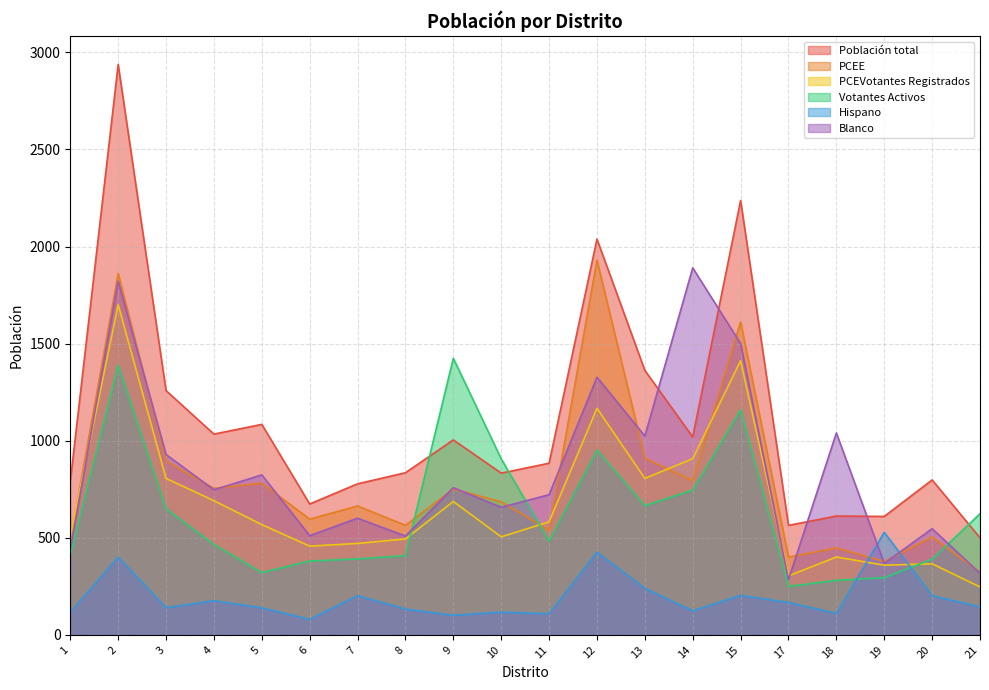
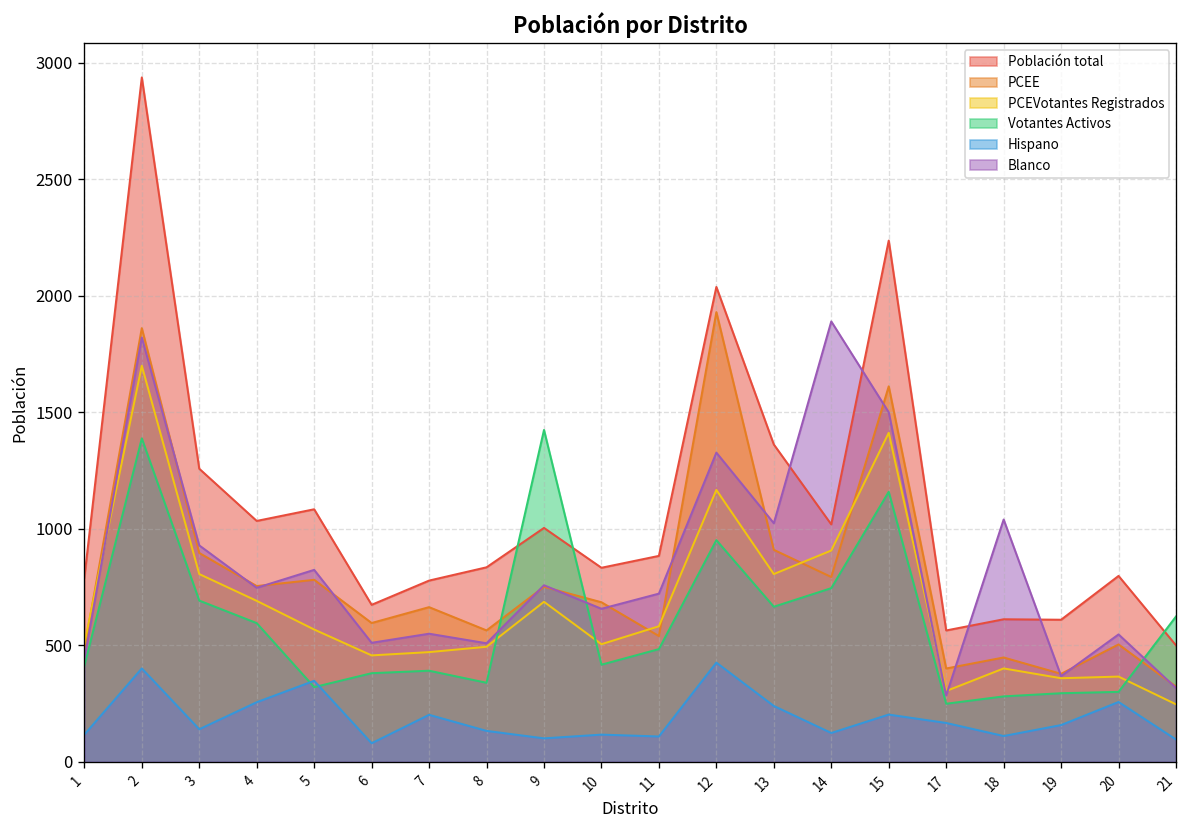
  {
    "Votantes Activos": {
      "1": 410,
      "2": 1390,
-     "3": 650,
-     "4": 470,
+     "3": 690,
+     "4": 600,
      "5": 320,
      "6": 380,
      "7": 390,
-     "8": 410,
+     "8": 340,
      "9": 1420,
-     "10": 910,
+     "10": 420,
      "11": 480,
      "12": 950,
      "13": 670,
      "14": 750,
      "15": 1160,
      "17": 250,
      "18": 280,
      "19": 290,
-     "20": 390,
+     "20": 300,
      "21": 620
    },
    "Hispano": {
      "1": 120,
      "2": 400,
      "3": 140,
-     "4": 180,
-     "5": 140,
+     "4": 260,
+     "5": 350,
      "6": 80,
      "7": 200,
      "8": 130,
      "9": 100,
      "10": 120,
      "11": 110,
      "12": 430,
      "13": 240,
      "14": 120,
      "15": 200,
      "17": 170,
      "18": 110,
-     "19": 530,
-     "20": 200,
-     "21": 140
+     "19": 160,
+     "20": 260,
+     "21": 100
    },
    "Blanco": {
      "1": 440,
      "2": 1820,
      "3": 930,
      "5": 820,
      "6": 510,
-     "7": 600,
+     "7": 550,
      "8": 510,
      "10": 660,
      "11": 720,
      "12": 1330,
      "13": 1020,
      "14": 1890,
      "15": 1500,
      "17": 290,
      "18": 1040,
      "20": 550
    }
  }
